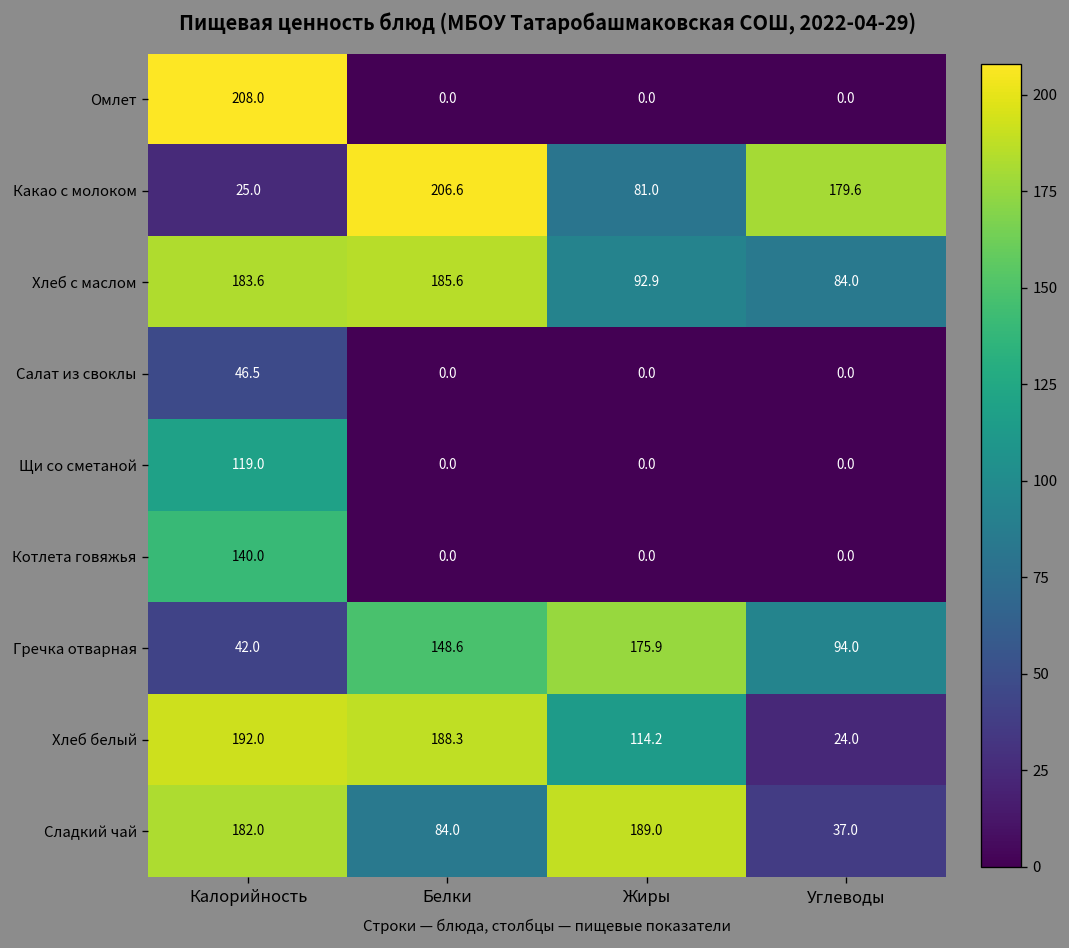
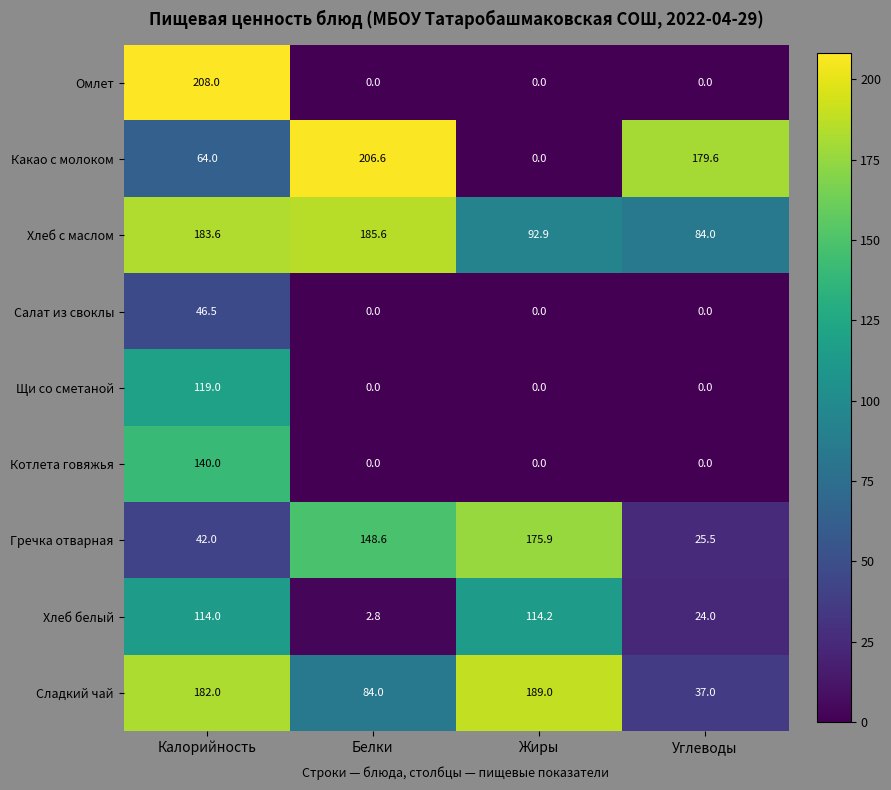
  {
    "Омлет": {
      "Калорийность": 208.0,
      "Белки": 0.0,
      "Жиры": 0.0,
      "Углеводы": 0.0
    },
    "Какао с молоком": {
-     "Калорийность": 25.0,
+     "Калорийность": 64.0,
      "Белки": 206.6,
-     "Жиры": 81.0,
+     "Жиры": 0.0,
      "Углеводы": 179.6
    },
    "Хлеб с маслом": {
      "Калорийность": 183.6,
      "Белки": 185.6,
      "Жиры": 92.9,
      "Углеводы": 84.0
    },
    "Салат из своклы": {
      "Калорийность": 46.5,
      "Белки": 0.0,
      "Жиры": 0.0,
      "Углеводы": 0.0
    },
    "Щи со сметаной": {
      "Калорийность": 119.0,
      "Белки": 0.0,
      "Жиры": 0.0,
      "Углеводы": 0.0
    },
    "Котлета говяжья": {
      "Калорийность": 140.0,
      "Белки": 0.0,
      "Жиры": 0.0,
      "Углеводы": 0.0
    },
    "Гречка отварная": {
      "Калорийность": 42.0,
      "Белки": 148.6,
      "Жиры": 175.9,
-     "Углеводы": 94.0
+     "Углеводы": 25.5
    },
    "Хлеб белый": {
-     "Калорийность": 192.0,
-     "Белки": 188.3,
+     "Калорийность": 114.0,
+     "Белки": 2.8,
      "Жиры": 114.2,
      "Углеводы": 24.0
    },
    "Сладкий чай": {
      "Калорийность": 182.0,
      "Белки": 84.0,
      "Жиры": 189.0,
      "Углеводы": 37.0
    }
  }
